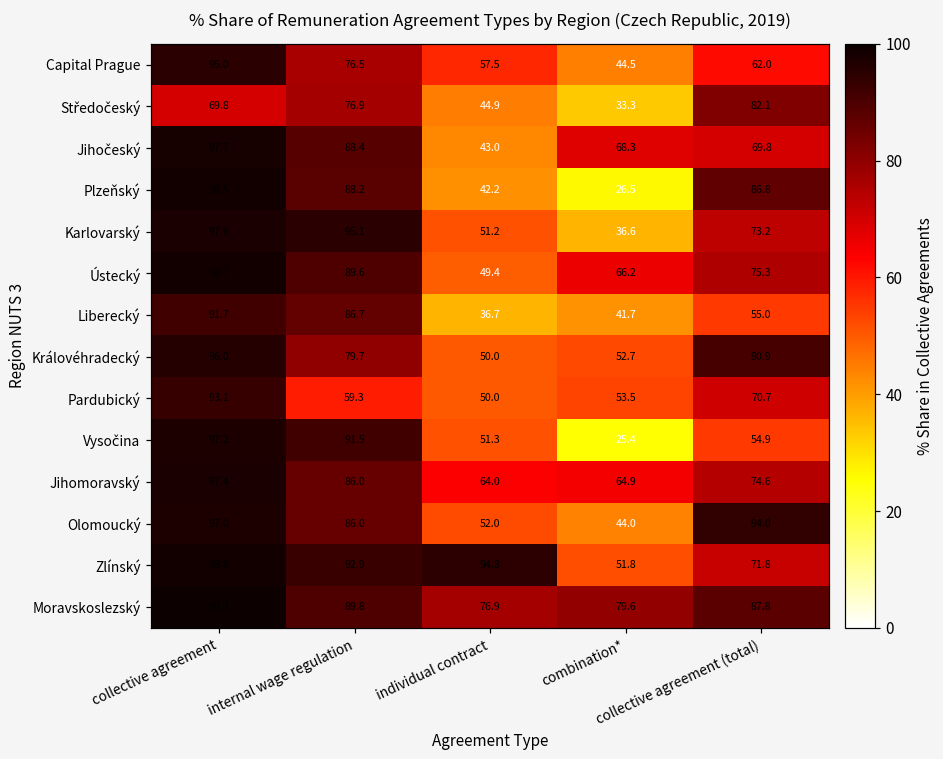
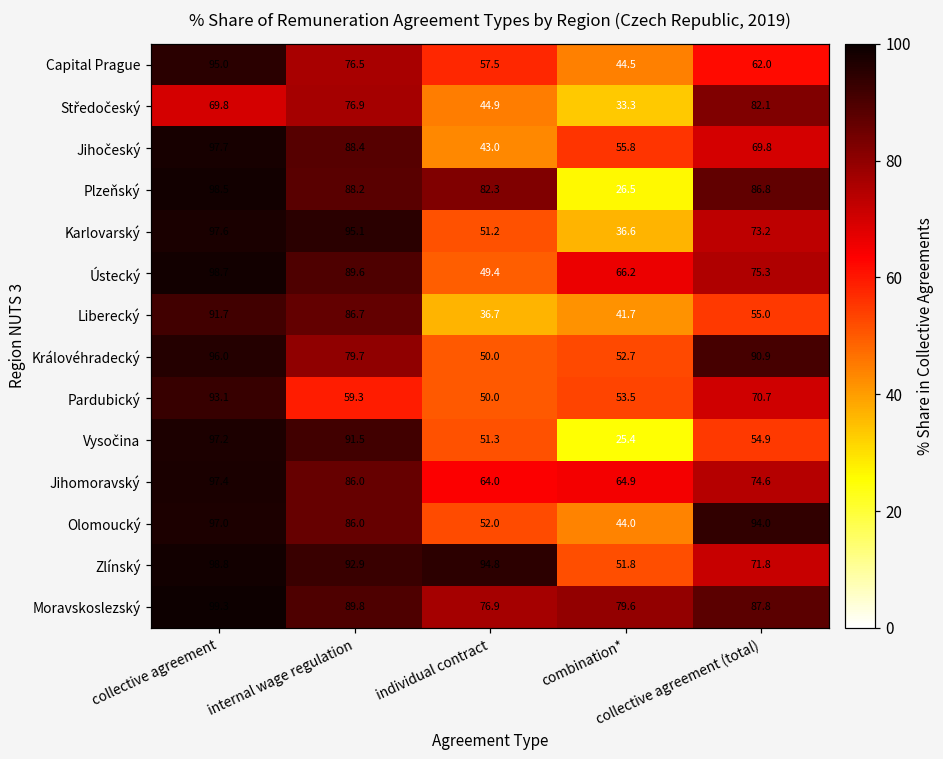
  {
    "Capital Prague": {
      "internal wage regulation": 76.5,
      "individual contract": 57.5,
      "combination*": 44.5,
      "collective agreement (total)": 62.0
    },
    "Středočeský": {
      "collective agreement": 69.8,
      "internal wage regulation": 76.9,
      "individual contract": 44.9,
      "combination*": 33.3,
      "collective agreement (total)": 82.1
    },
    "Jihočeský": {
      "internal wage regulation": 88.4,
      "individual contract": 43.0,
-     "combination*": 68.3,
+     "combination*": 55.8,
      "collective agreement (total)": 69.8
    },
    "Plzeňský": {
      "internal wage regulation": 88.2,
-     "individual contract": 42.2,
+     "individual contract": 82.3,
      "combination*": 26.5,
      "collective agreement (total)": 86.8
    },
    "Karlovarský": {
      "individual contract": 51.2,
      "combination*": 36.6,
      "collective agreement (total)": 73.2
    },
    "Ústecký": {
      "internal wage regulation": 89.6,
      "individual contract": 49.4,
      "combination*": 66.2,
      "collective agreement (total)": 75.3
    },
    "Liberecký": {
      "collective agreement": 91.7,
      "internal wage regulation": 86.7,
      "individual contract": 36.7,
      "combination*": 41.7,
      "collective agreement (total)": 55.0
    },
    "Královéhradecký": {
      "internal wage regulation": 79.7,
      "individual contract": 50.0,
      "combination*": 52.7,
      "collective agreement (total)": 90.9
    },
    "Pardubický": {
      "collective agreement": 93.1,
      "internal wage regulation": 59.3,
      "individual contract": 50.0,
      "combination*": 53.5,
      "collective agreement (total)": 70.7
    },
    "Vysočina": {
      "internal wage regulation": 91.5,
      "individual contract": 51.3,
      "combination*": 25.4,
      "collective agreement (total)": 54.9
    },
    "Jihomoravský": {
      "internal wage regulation": 86.0,
      "individual contract": 64.0,
      "combination*": 64.9,
      "collective agreement (total)": 74.6
    },
    "Olomoucký": {
      "internal wage regulation": 86.0,
      "individual contract": 52.0,
      "combination*": 44.0,
      "collective agreement (total)": 94.0
    },
    "Zlínský": {
      "internal wage regulation": 92.9,
      "combination*": 51.8,
      "collective agreement (total)": 71.8
    },
    "Moravskoslezský": {
      "internal wage regulation": 89.8,
      "individual contract": 76.9,
      "combination*": 79.6,
      "collective agreement (total)": 87.8
    }
  }
